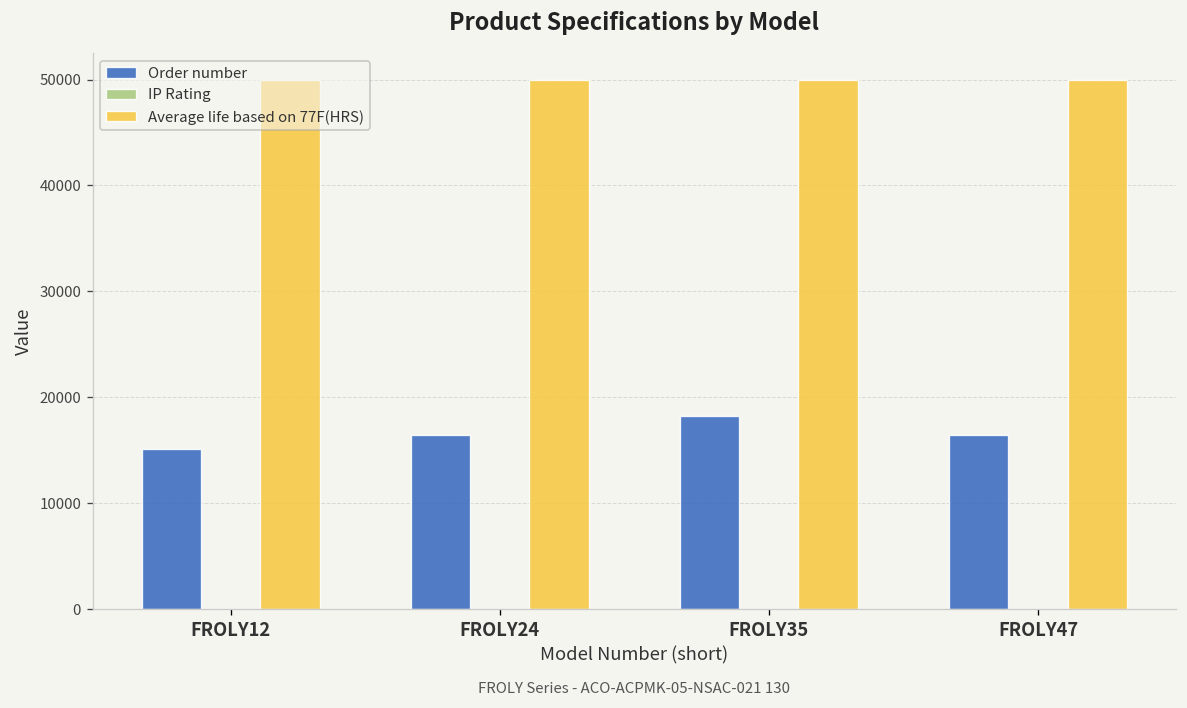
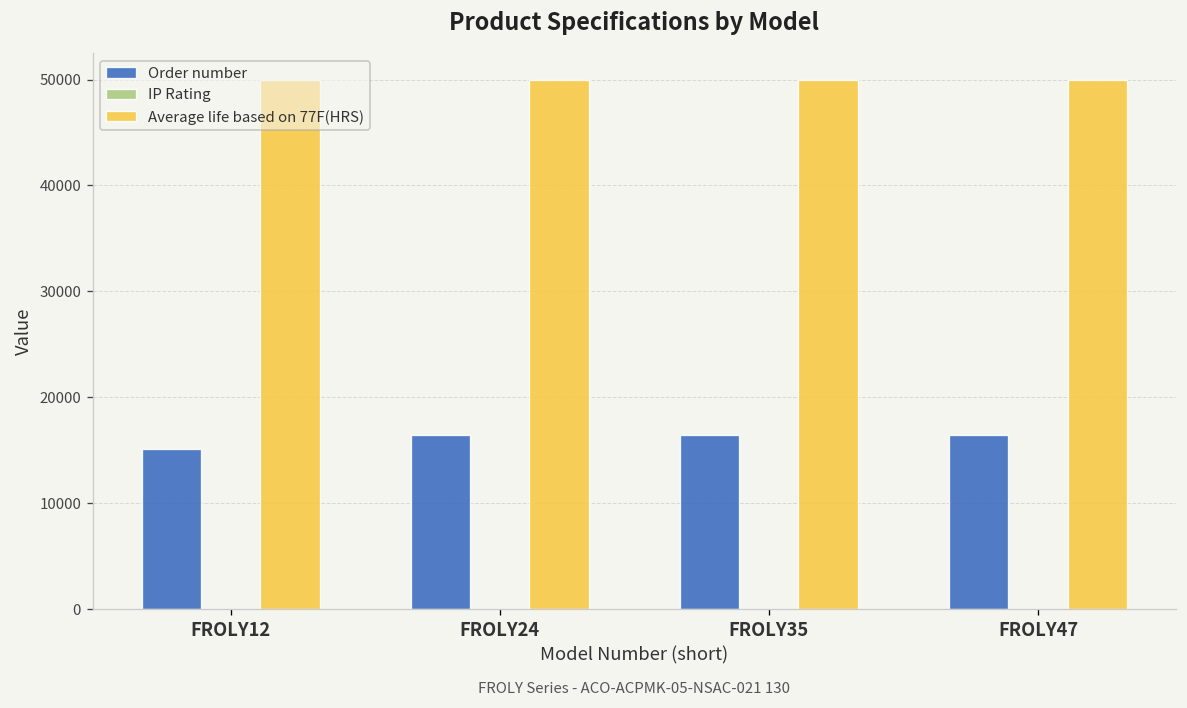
  {
    "Order number": {
      "FROLY12": 15000,
      "FROLY24": 16000,
-     "FROLY35": 18000,
+     "FROLY35": 16000,
      "FROLY47": 16000
    },
    "Average life based on 77F(HRS)": {
      "FROLY24": 50000,
      "FROLY35": 50000,
      "FROLY47": 50000
    }
  }
